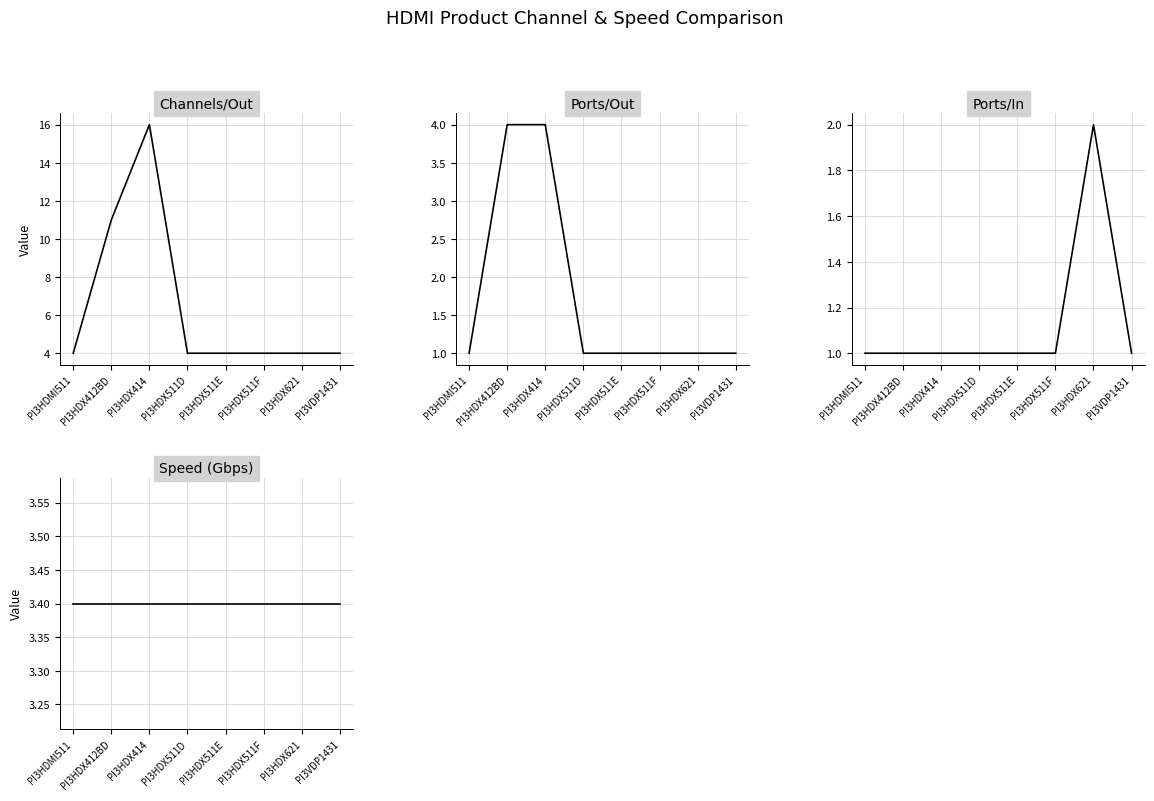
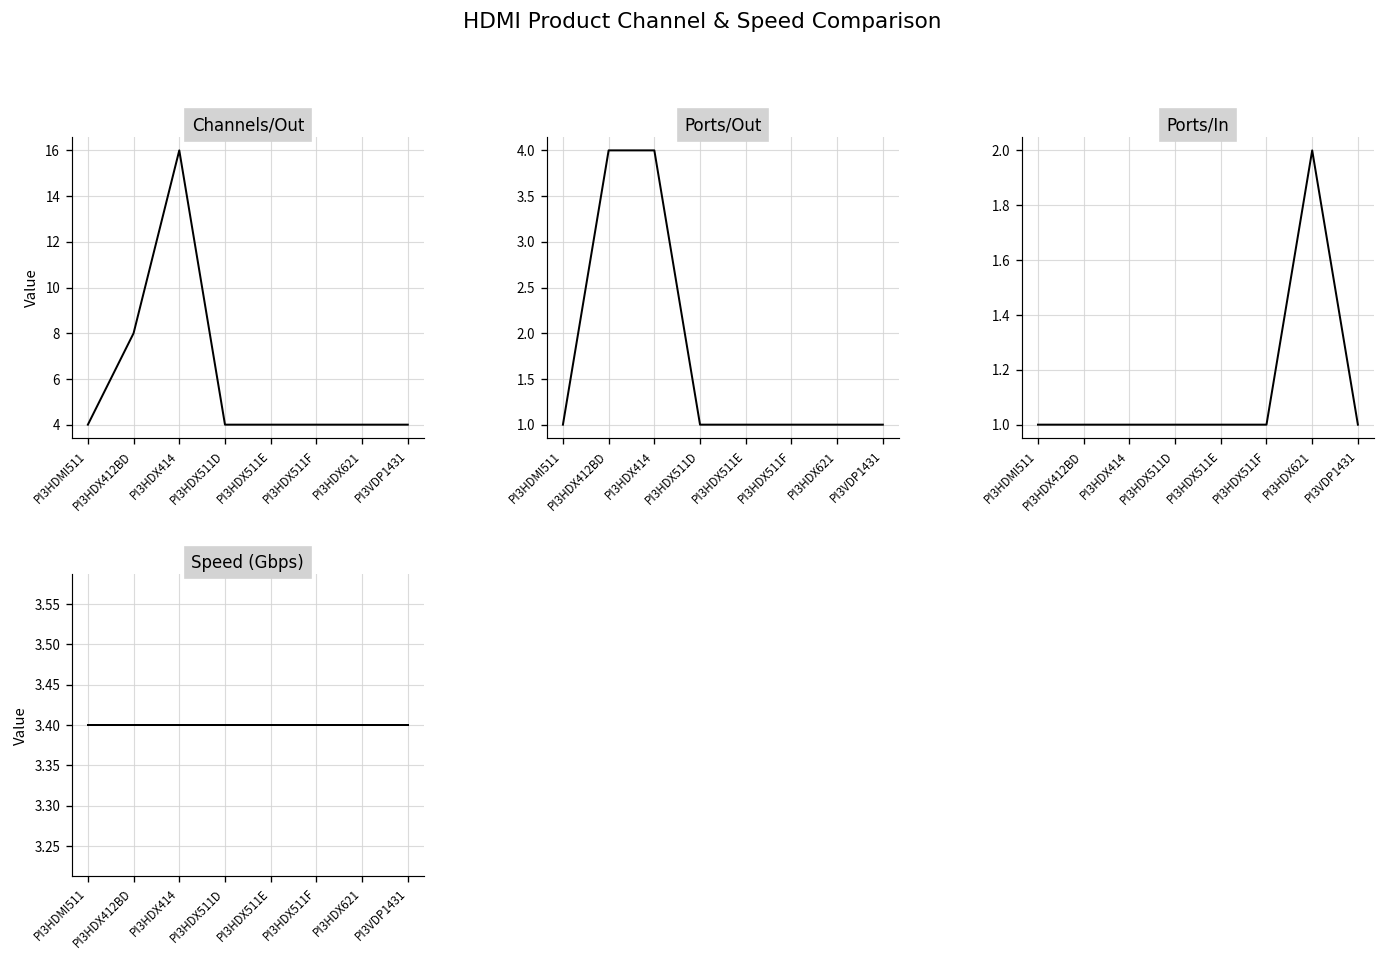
  {
    "Channels/Out": {
      "PI3HDMI511": 4,
-     "PI3HDX412BD": 11,
+     "PI3HDX412BD": 8,
      "PI3HDX414": 16,
      "PI3HDX511D": 4,
      "PI3HDX511E": 4,
      "PI3HDX511F": 4,
      "PI3HDX621": 4,
      "PI3VDP1431": 4
    },
    "Ports/Out": {
      "PI3HDMI511": 1.0,
      "PI3HDX412BD": 4.0,
      "PI3HDX414": 4.0,
      "PI3HDX511D": 1.0,
      "PI3HDX511E": 1.0,
      "PI3HDX511F": 1.0,
      "PI3HDX621": 1.0,
      "PI3VDP1431": 1.0
    },
    "Ports/In": {
      "PI3HDMI511": 1.00,
      "PI3HDX412BD": 1.00,
      "PI3HDX414": 1.00,
      "PI3HDX511D": 1.00,
      "PI3HDX511E": 1.00,
      "PI3HDX511F": 1.00,
      "PI3HDX621": 2.00,
      "PI3VDP1431": 1.00
    },
    "Speed (Gbps)": {
      "PI3HDMI511": 3.40,
      "PI3HDX412BD": 3.40,
      "PI3HDX414": 3.40,
      "PI3HDX511D": 3.40,
      "PI3HDX511E": 3.40,
      "PI3HDX511F": 3.40,
      "PI3HDX621": 3.40,
      "PI3VDP1431": 3.40
    }
  }
